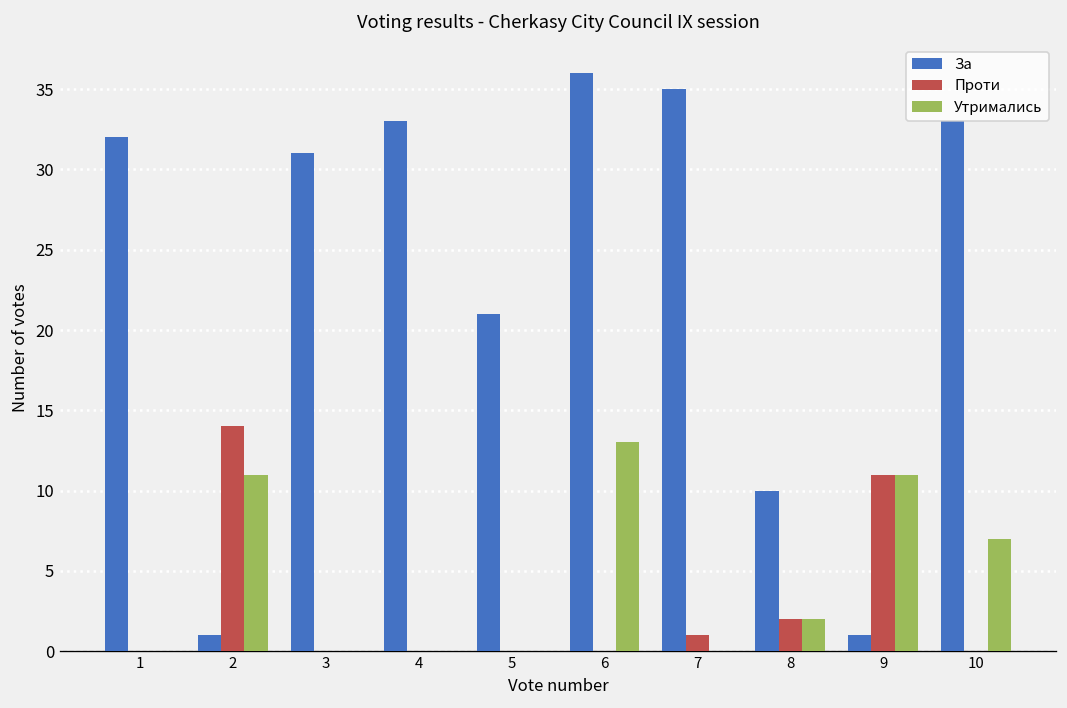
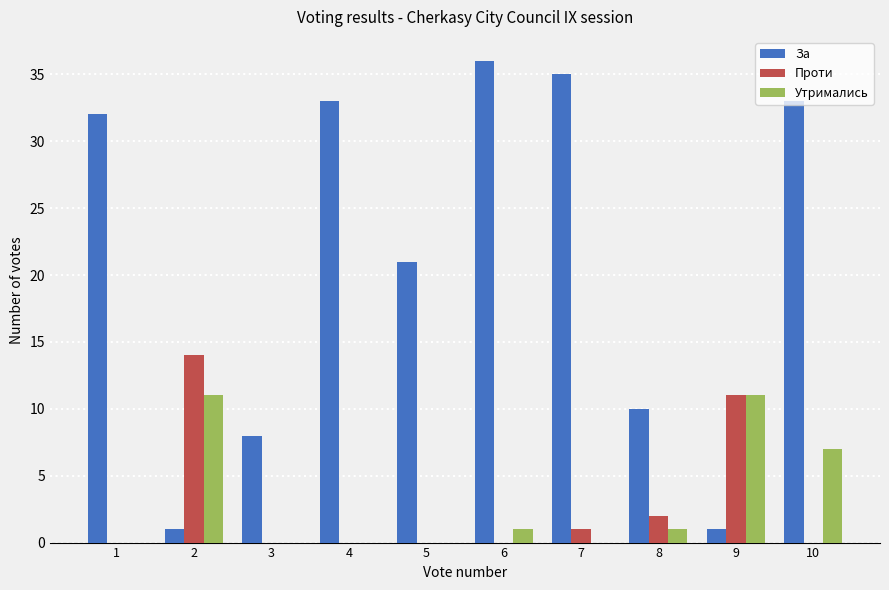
  {
    "За": {
      "1": 32,
      "2": 1,
-     "3": 31,
+     "3": 8,
      "4": 33,
      "5": 21,
      "6": 36,
      "7": 35,
      "8": 10,
      "9": 1
    },
    "Проти": {
      "1": 0,
      "2": 14,
      "3": 0,
      "4": 0,
      "5": 0,
      "6": 0,
      "7": 1,
      "8": 2,
      "9": 11,
      "10": 0
    },
    "Утримались": {
      "1": 0,
      "2": 11,
      "3": 0,
      "4": 0,
      "5": 0,
-     "6": 13,
+     "6": 1,
      "7": 0,
-     "8": 2,
+     "8": 1,
      "9": 11,
      "10": 7
    }
  }
